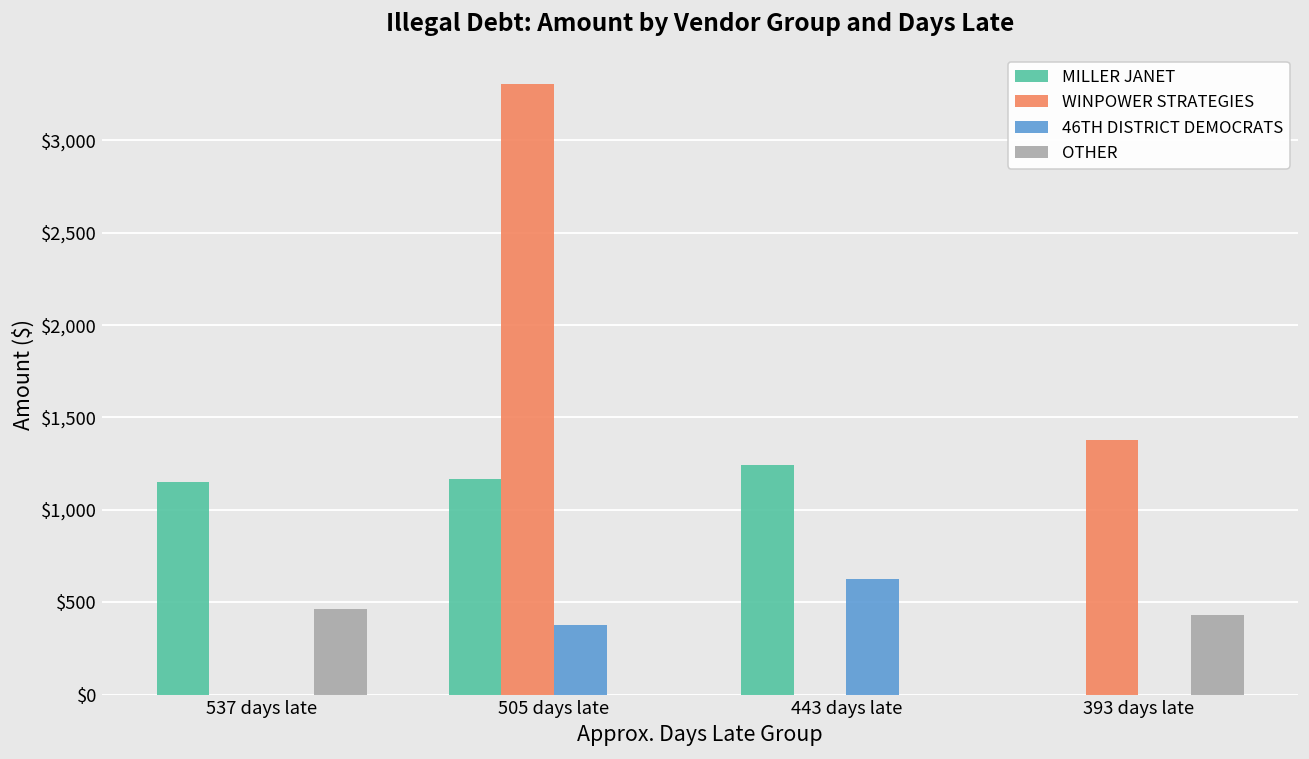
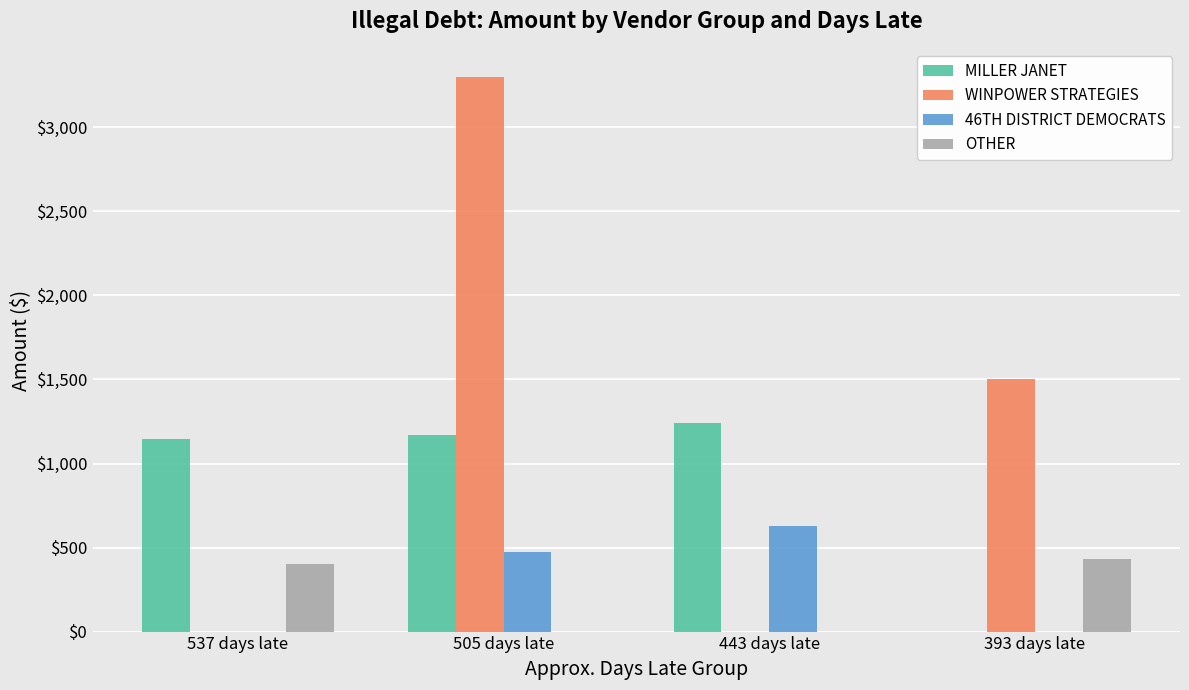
  {
    "MILLER JANET": {
      "537 days late": "$1,150",
      "505 days late": "$1,170",
      "443 days late": "$1,240",
      "393 days late": "$0"
    },
    "WINPOWER STRATEGIES": {
      "537 days late": "$0",
      "505 days late": "$3,300",
      "443 days late": "$0",
-     "393 days late": "$1,380"
+     "393 days late": "$1,500"
    },
    "46TH DISTRICT DEMOCRATS": {
      "537 days late": "$0",
-     "505 days late": "$380",
+     "505 days late": "$480",
      "443 days late": "$630",
      "393 days late": "$0"
    },
    "OTHER": {
-     "537 days late": "$460",
+     "537 days late": "$400",
      "505 days late": "$0",
      "443 days late": "$0",
      "393 days late": "$430"
    }
  }
